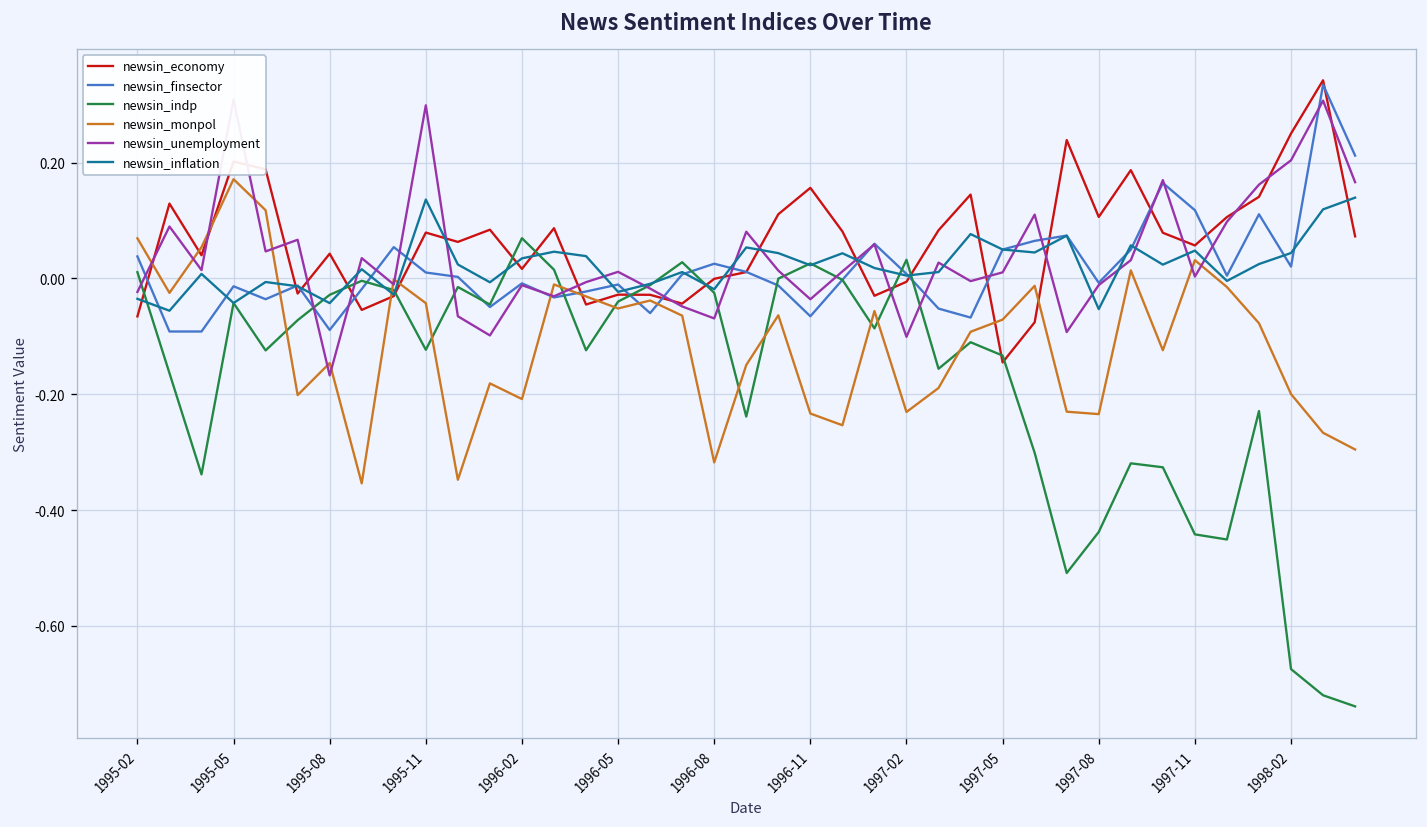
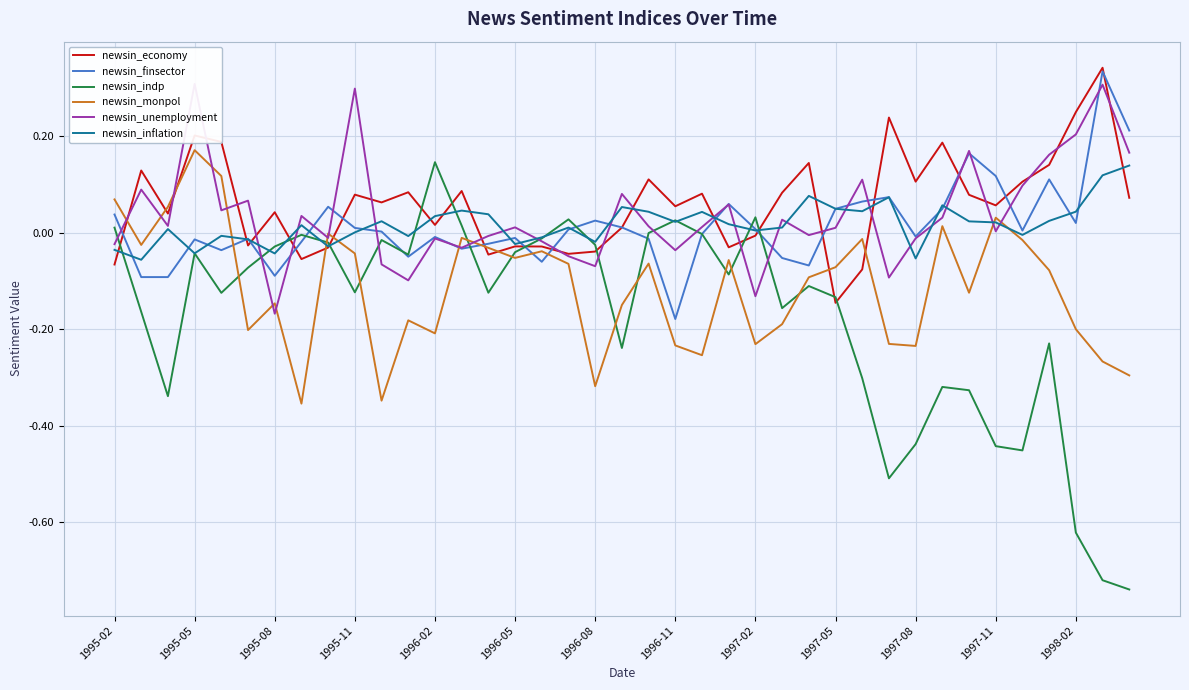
  {
    "newsin_economy": {
      "1995-02": -0.07,
      "1995-08": 0.04,
      "1995-11": 0.08,
      "1996-02": 0.02,
-     "1996-08": 0.00,
-     "1996-11": 0.16,
+     "1996-08": -0.04,
+     "1996-11": 0.05,
      "1997-02": -0.01,
      "1997-05": -0.15,
      "1997-08": 0.11,
      "1997-11": 0.06,
      "1998-02": 0.25
    },
    "newsin_finsector": {
      "1995-02": 0.04,
      "1995-05": -0.01,
      "1995-08": -0.09,
      "1995-11": 0.01,
      "1996-05": -0.01,
      "1996-08": 0.03,
-     "1996-11": -0.07,
+     "1996-11": -0.18,
      "1997-11": 0.12,
      "1998-02": 0.02
    },
    "newsin_indp": {
      "1995-02": 0.01,
      "1995-08": -0.03,
      "1995-11": -0.12,
-     "1996-02": 0.07,
+     "1996-02": 0.15,
      "1996-05": -0.04,
      "1996-08": -0.03,
      "1997-02": 0.03,
      "1997-05": -0.13,
      "1997-08": -0.44,
      "1997-11": -0.44,
-     "1998-02": -0.67
+     "1998-02": -0.62
    },
    "newsin_monpol": {
      "1995-02": 0.07,
      "1995-05": 0.17,
      "1995-08": -0.15,
      "1995-11": -0.04,
      "1996-02": -0.21,
      "1996-05": -0.05,
      "1996-08": -0.32,
      "1996-11": -0.23,
      "1997-02": -0.23,
      "1997-05": -0.07,
      "1997-08": -0.23,
      "1997-11": 0.03,
      "1998-02": -0.20
    },
    "newsin_unemployment": {
      "1995-02": -0.02,
      "1995-08": -0.17,
      "1995-11": 0.30,
      "1996-05": 0.01,
      "1996-08": -0.07,
      "1996-11": -0.04,
-     "1997-02": -0.10,
+     "1997-02": -0.13,
      "1997-05": 0.01,
      "1997-11": 0.00,
      "1998-02": 0.20
    },
    "newsin_inflation": {
      "1995-02": -0.04,
      "1995-08": -0.04,
-     "1995-11": 0.14,
+     "1995-11": 0.00,
      "1996-02": 0.03,
      "1996-08": -0.02,
      "1997-08": -0.05,
-     "1997-11": 0.05,
+     "1997-11": 0.02,
      "1998-02": 0.04
    }
  }
